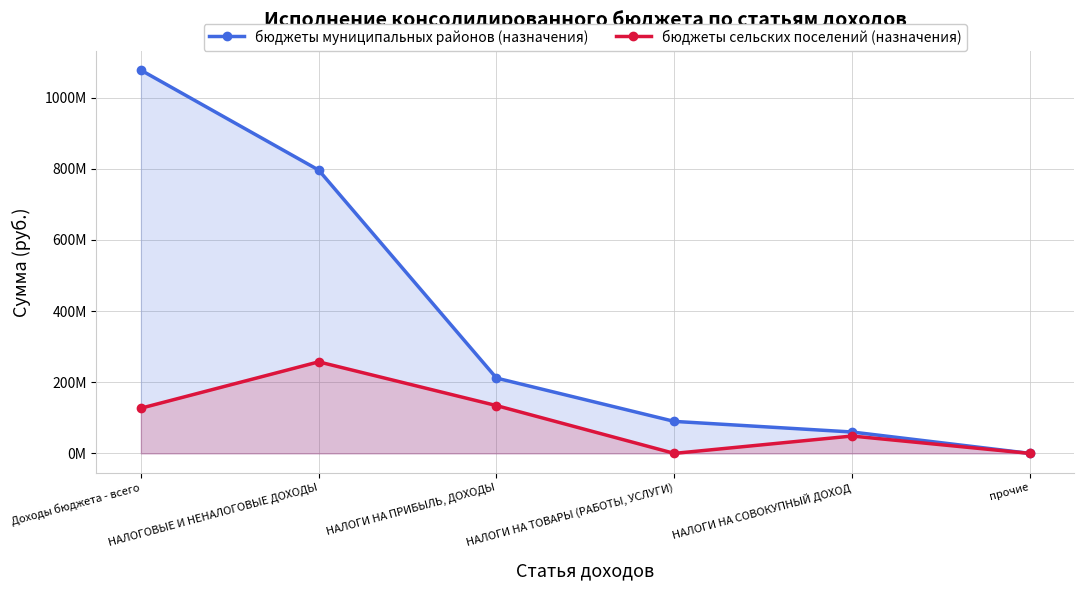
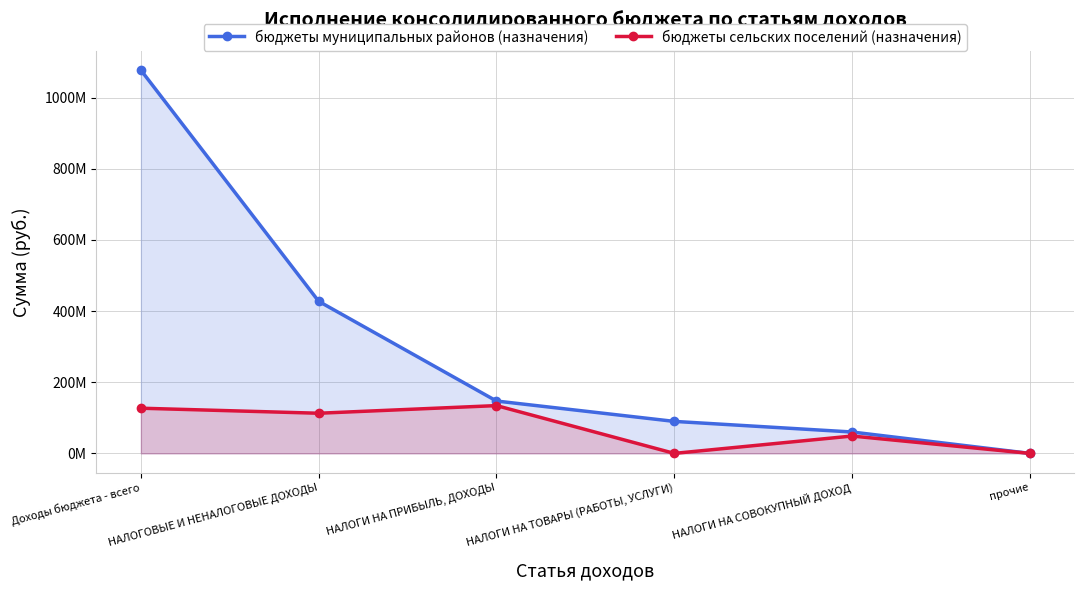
  {
    "бюджеты муниципальных районов (назначения)": {
      "Доходы бюджета - всего": 1080000000,
-     "НАЛОГОВЫЕ И НЕНАЛОГОВЫЕ ДОХОДЫ": 800000000,
-     "НАЛОГИ НА ПРИБЫЛЬ, ДОХОДЫ": 210000000,
+     "НАЛОГОВЫЕ И НЕНАЛОГОВЫЕ ДОХОДЫ": 430000000,
+     "НАЛОГИ НА ПРИБЫЛЬ, ДОХОДЫ": 150000000,
      "НАЛОГИ НА ТОВАРЫ (РАБОТЫ, УСЛУГИ)": 90000000,
      "НАЛОГИ НА СОВОКУПНЫЙ ДОХОД": 60000000
    },
    "бюджеты сельских поселений (назначения)": {
      "Доходы бюджета - всего": 130000000,
-     "НАЛОГОВЫЕ И НЕНАЛОГОВЫЕ ДОХОДЫ": 260000000,
+     "НАЛОГОВЫЕ И НЕНАЛОГОВЫЕ ДОХОДЫ": 110000000,
      "НАЛОГИ НА ПРИБЫЛЬ, ДОХОДЫ": 130000000,
      "НАЛОГИ НА ТОВАРЫ (РАБОТЫ, УСЛУГИ)": 0,
      "НАЛОГИ НА СОВОКУПНЫЙ ДОХОД": 50000000
    }
  }
